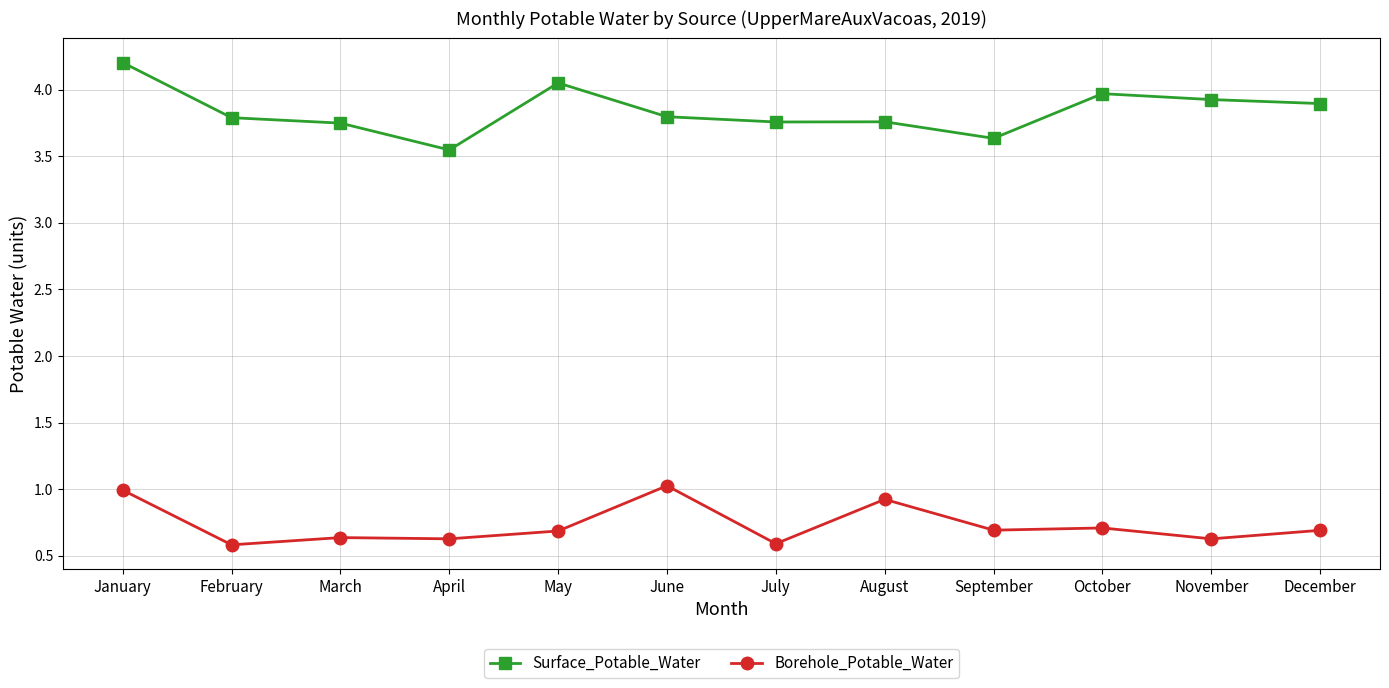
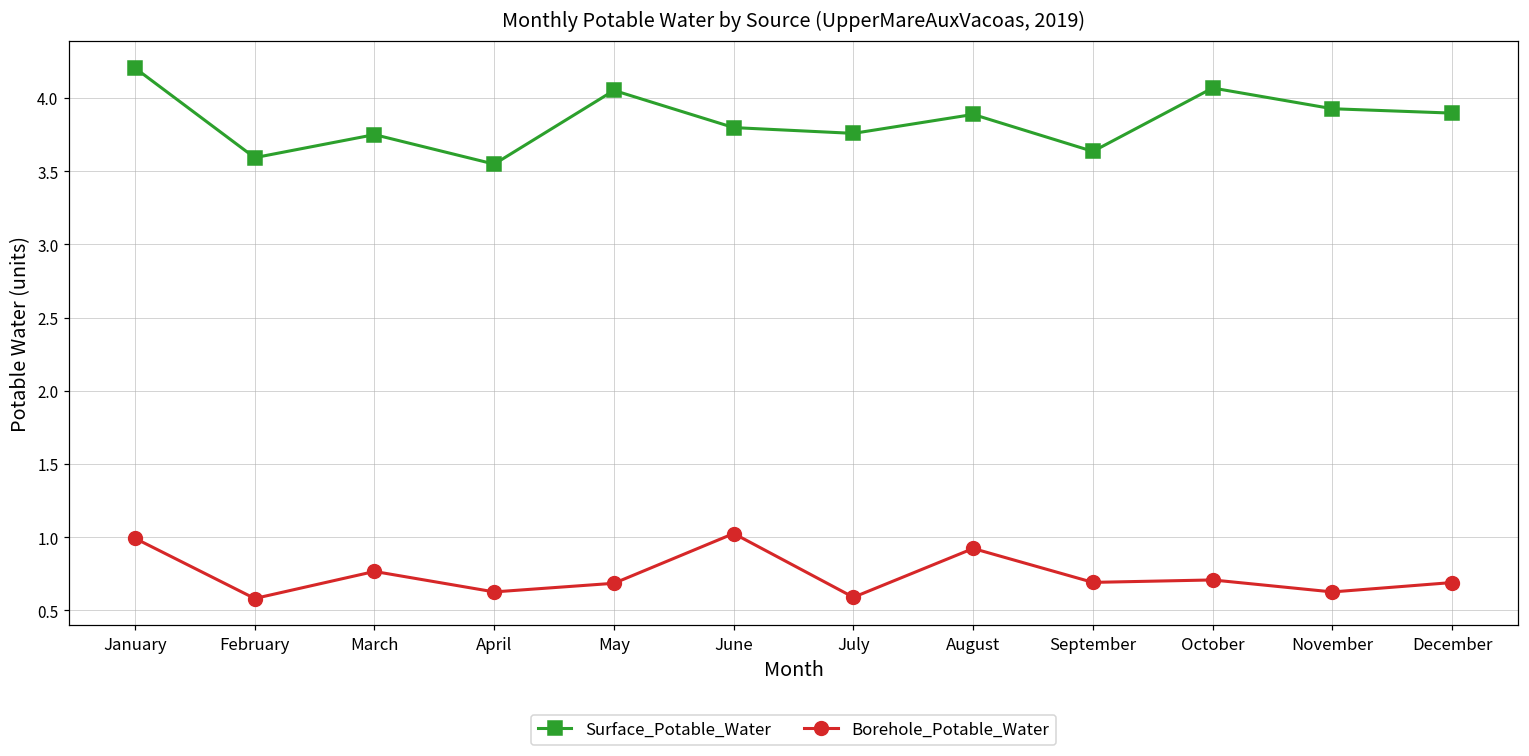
  {
    "Surface_Potable_Water": {
      "January": 4.20,
-     "February": 3.79,
+     "February": 3.59,
      "March": 3.75,
      "April": 3.55,
      "May": 4.05,
      "June": 3.80,
      "July": 3.76,
-     "August": 3.76,
+     "August": 3.89,
      "September": 3.63,
-     "October": 3.97,
+     "October": 4.07,
      "November": 3.93,
      "December": 3.90
    },
    "Borehole_Potable_Water": {
      "January": 0.99,
      "February": 0.58,
-     "March": 0.64,
+     "March": 0.77,
      "April": 0.63,
      "May": 0.69,
      "June": 1.02,
      "July": 0.59,
      "August": 0.92,
      "September": 0.69,
      "October": 0.71,
      "November": 0.63,
      "December": 0.69
    }
  }
